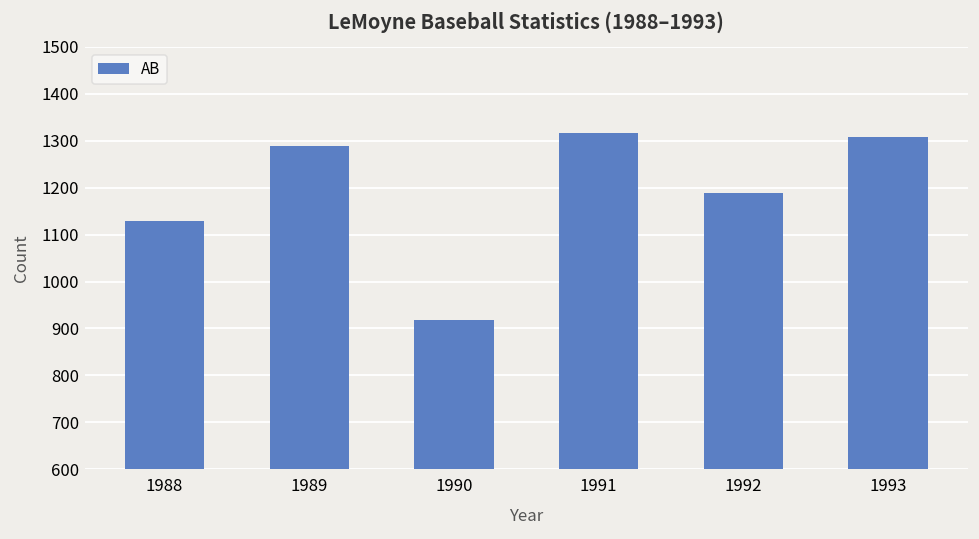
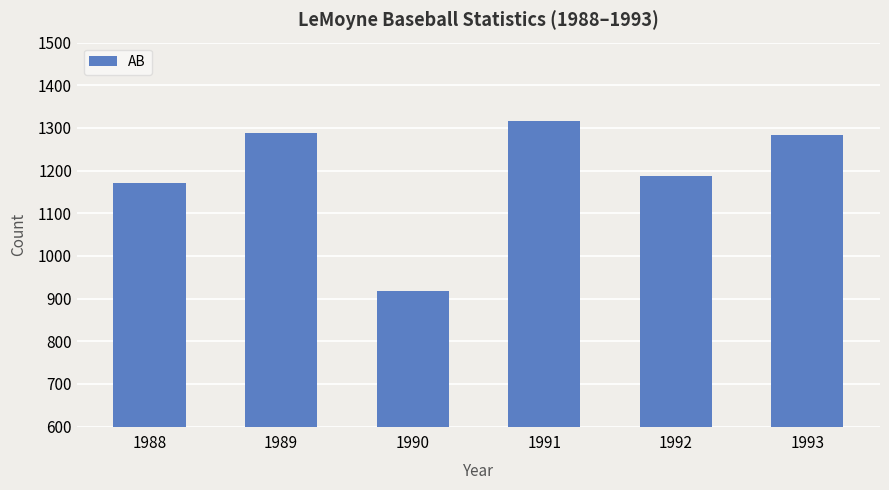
  {
-   "1988": 1130,
+   "1988": 1170,
    "1989": 1290,
    "1990": 920,
    "1991": 1320,
    "1992": 1190,
-   "1993": 1310
+   "1993": 1280
  }
